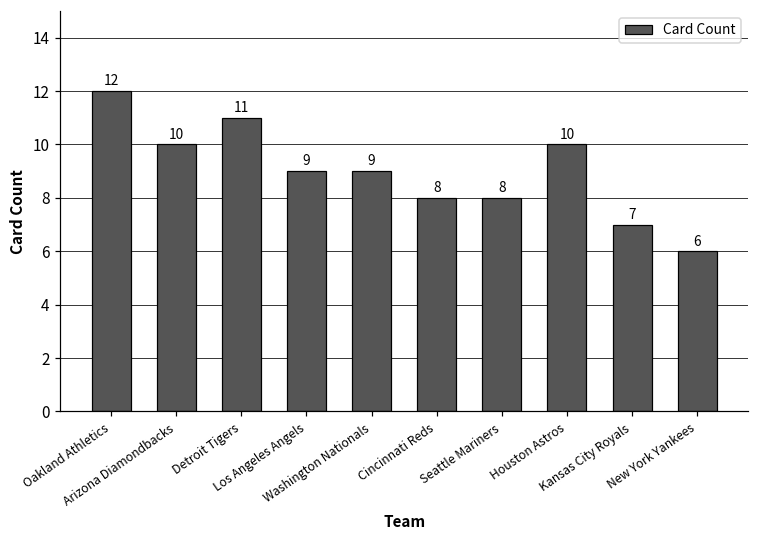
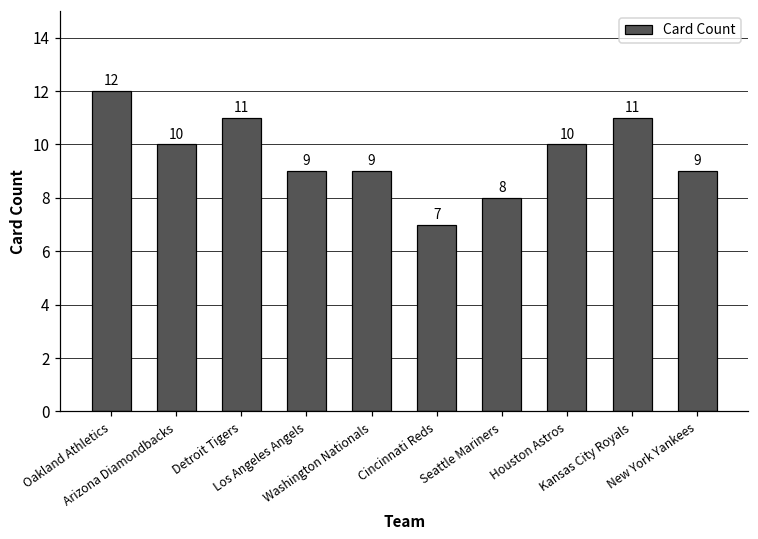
  {
    "Oakland Athletics": 12,
    "Arizona Diamondbacks": 10,
    "Detroit Tigers": 11,
    "Los Angeles Angels": 9,
    "Washington Nationals": 9,
-   "Cincinnati Reds": 8,
+   "Cincinnati Reds": 7,
    "Seattle Mariners": 8,
    "Houston Astros": 10,
-   "Kansas City Royals": 7,
-   "New York Yankees": 6
+   "Kansas City Royals": 11,
+   "New York Yankees": 9
  }
